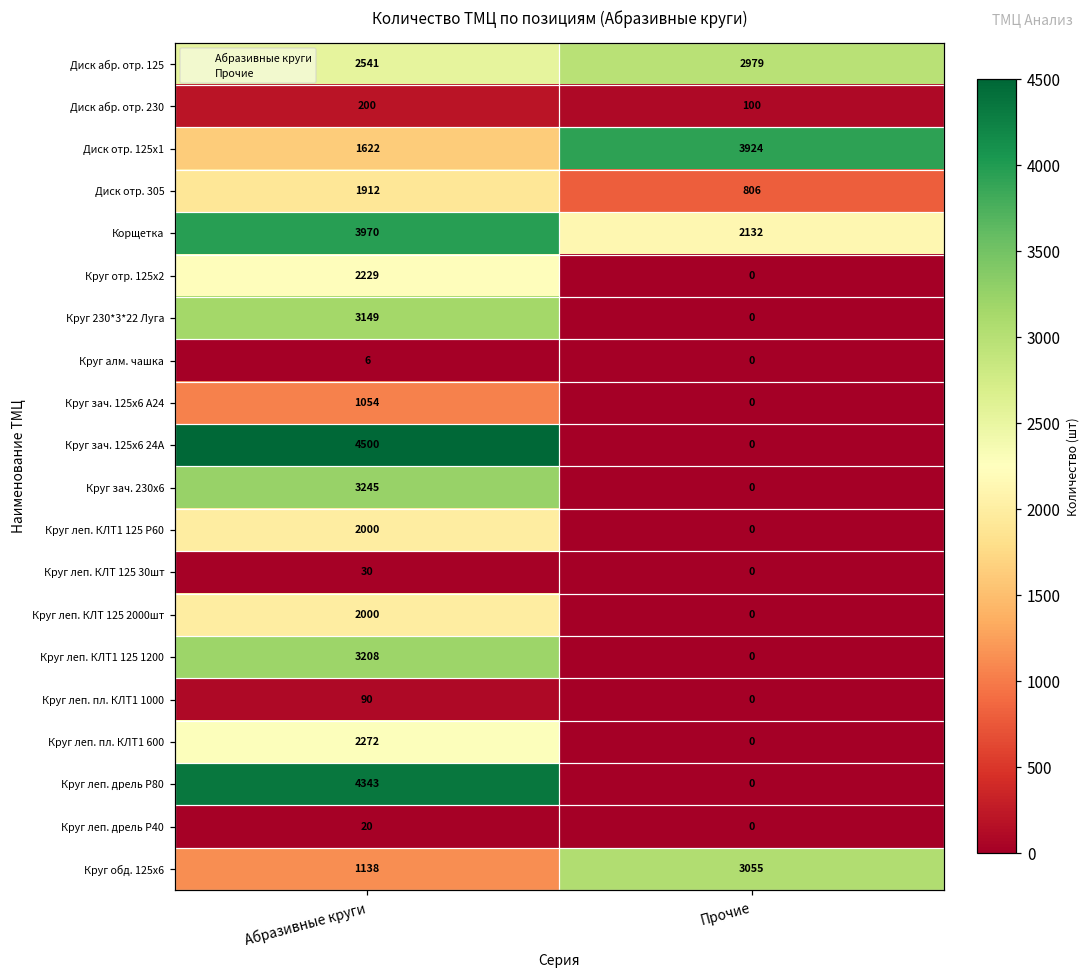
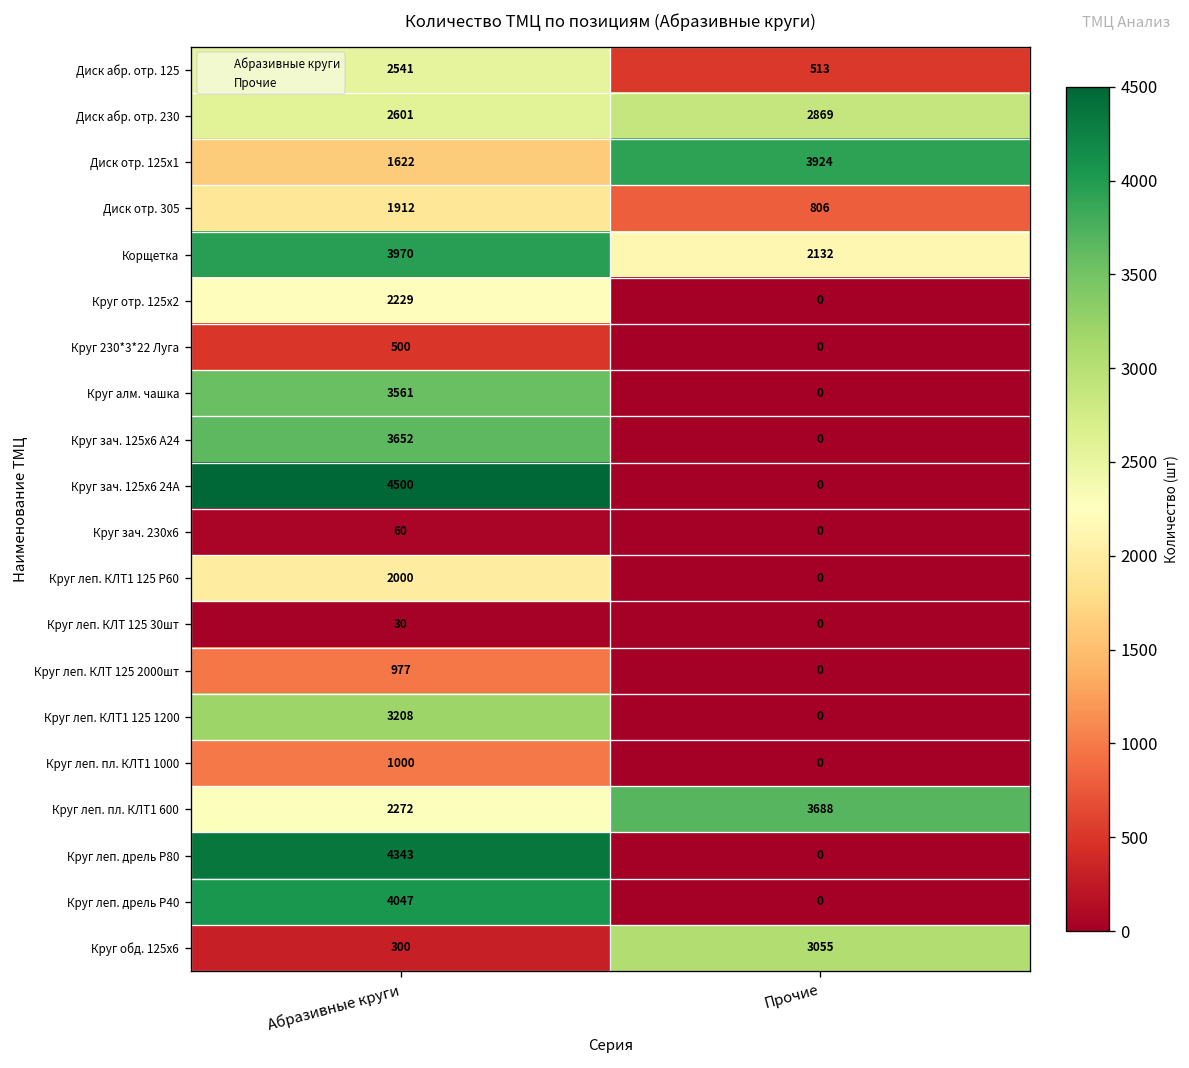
  {
    "Диск абр. отр. 125": {
      "Абразивные круги": 2541,
-     "Прочие": 2979
+     "Прочие": 513
    },
    "Диск абр. отр. 230": {
-     "Абразивные круги": 200,
-     "Прочие": 100
+     "Абразивные круги": 2601,
+     "Прочие": 2869
    },
    "Диск отр. 125х1": {
      "Абразивные круги": 1622,
      "Прочие": 3924
    },
    "Диск отр. 305": {
      "Абразивные круги": 1912,
      "Прочие": 806
    },
    "Корщетка": {
      "Абразивные круги": 3970,
      "Прочие": 2132
    },
    "Круг отр. 125х2": {
      "Абразивные круги": 2229,
      "Прочие": 0
    },
    "Круг 230*3*22 Луга": {
-     "Абразивные круги": 3149,
+     "Абразивные круги": 500,
      "Прочие": 0
    },
    "Круг алм. чашка": {
-     "Абразивные круги": 6,
+     "Абразивные круги": 3561,
      "Прочие": 0
    },
    "Круг зач. 125х6 A24": {
-     "Абразивные круги": 1054,
+     "Абразивные круги": 3652,
      "Прочие": 0
    },
    "Круг зач. 125х6 24А": {
      "Абразивные круги": 4500,
      "Прочие": 0
    },
    "Круг зач. 230х6": {
-     "Абразивные круги": 3245,
+     "Абразивные круги": 60,
      "Прочие": 0
    },
    "Круг леп. КЛТ1 125 P60": {
      "Абразивные круги": 2000,
      "Прочие": 0
    },
    "Круг леп. КЛТ 125 30шт": {
      "Абразивные круги": 30,
      "Прочие": 0
    },
    "Круг леп. КЛТ 125 2000шт": {
-     "Абразивные круги": 2000,
+     "Абразивные круги": 977,
      "Прочие": 0
    },
    "Круг леп. КЛТ1 125 1200": {
      "Абразивные круги": 3208,
      "Прочие": 0
    },
    "Круг леп. пл. КЛТ1 1000": {
-     "Абразивные круги": 90,
+     "Абразивные круги": 1000,
      "Прочие": 0
    },
    "Круг леп. пл. КЛТ1 600": {
      "Абразивные круги": 2272,
-     "Прочие": 0
+     "Прочие": 3688
    },
    "Круг леп. дрель P80": {
      "Абразивные круги": 4343,
      "Прочие": 0
    },
    "Круг леп. дрель P40": {
-     "Абразивные круги": 20,
+     "Абразивные круги": 4047,
      "Прочие": 0
    },
    "Круг обд. 125х6": {
-     "Абразивные круги": 1138,
+     "Абразивные круги": 300,
      "Прочие": 3055
    }
  }
